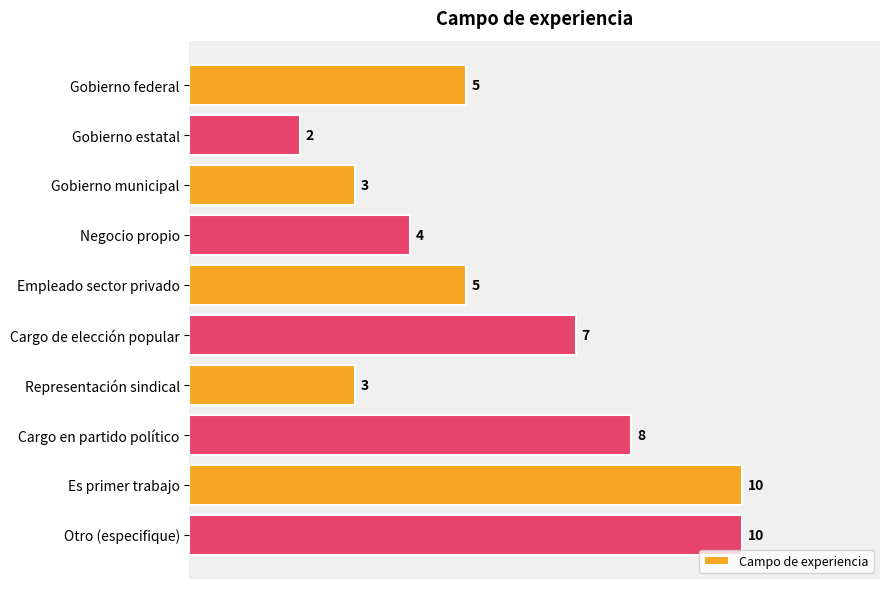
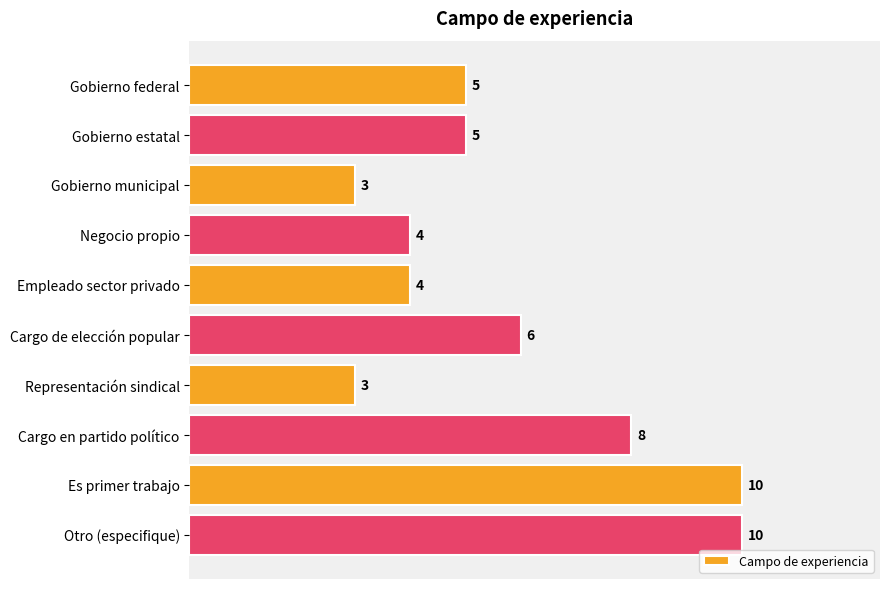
  {
    "Gobierno federal": 5,
-   "Gobierno estatal": 2,
+   "Gobierno estatal": 5,
    "Gobierno municipal": 3,
    "Negocio propio": 4,
-   "Empleado sector privado": 5,
-   "Cargo de elección popular": 7,
+   "Empleado sector privado": 4,
+   "Cargo de elección popular": 6,
    "Representación sindical": 3,
    "Cargo en partido político": 8,
    "Es primer trabajo": 10,
    "Otro (especifique)": 10
  }
